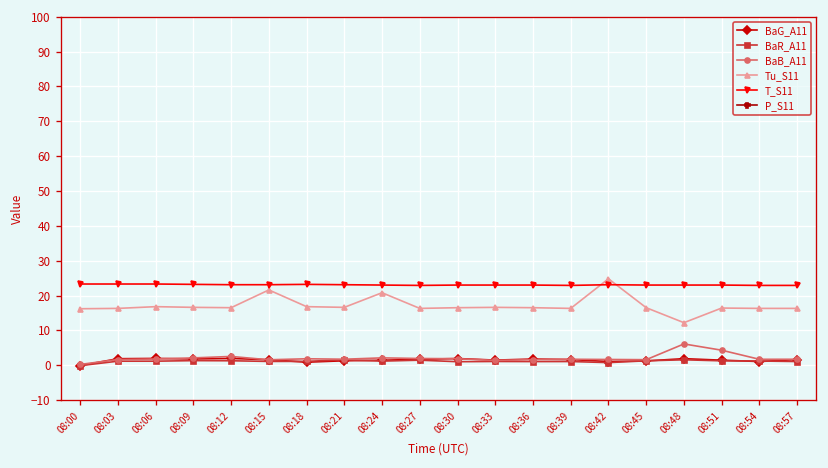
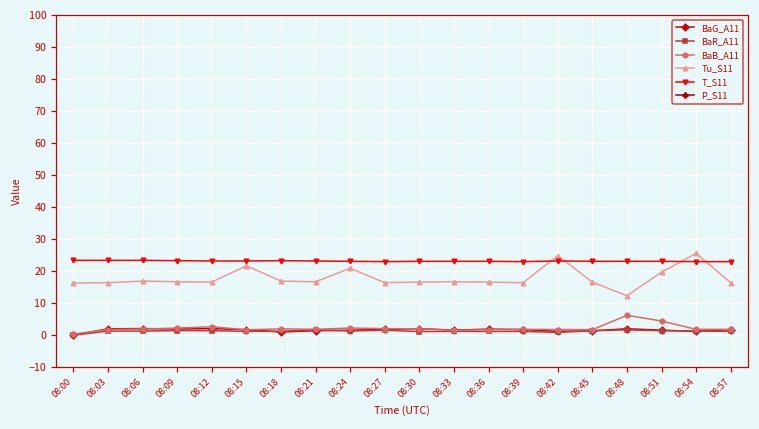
  {
    "BaB_A11": {
      "08:48": 6,
      "08:51": 4
    },
    "Tu_S11": {
      "08:00": 16,
      "08:03": 16,
      "08:06": 17,
      "08:09": 17,
      "08:12": 17,
      "08:15": 22,
      "08:18": 17,
      "08:21": 17,
      "08:24": 21,
      "08:27": 16,
      "08:30": 17,
      "08:33": 17,
      "08:36": 17,
      "08:39": 16,
      "08:42": 25,
      "08:45": 17,
      "08:48": 12,
-     "08:51": 16,
-     "08:54": 16,
+     "08:51": 20,
+     "08:54": 26,
      "08:57": 16
    }
  }
